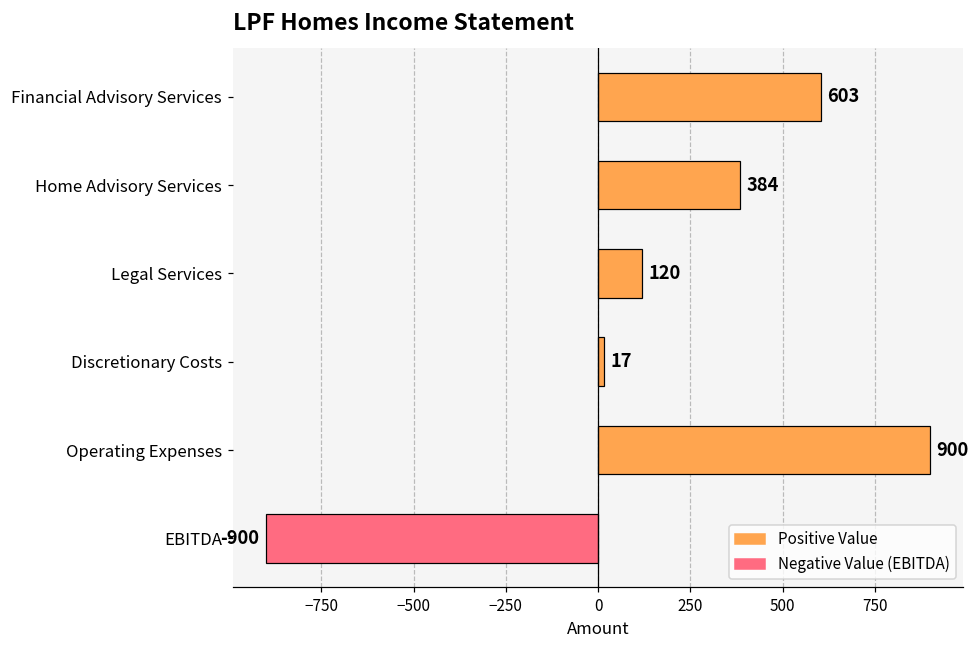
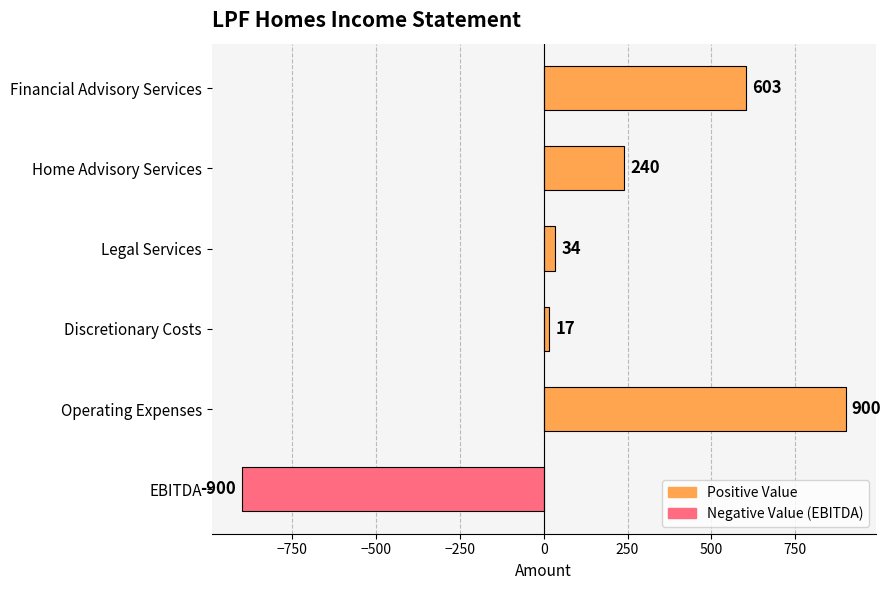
  {
    "Financial Advisory Services": 603,
-   "Home Advisory Services": 384,
-   "Legal Services": 120,
+   "Home Advisory Services": 240,
+   "Legal Services": 34,
    "Discretionary Costs": 17,
    "Operating Expenses": 900,
    "EBITDA": -900
  }
